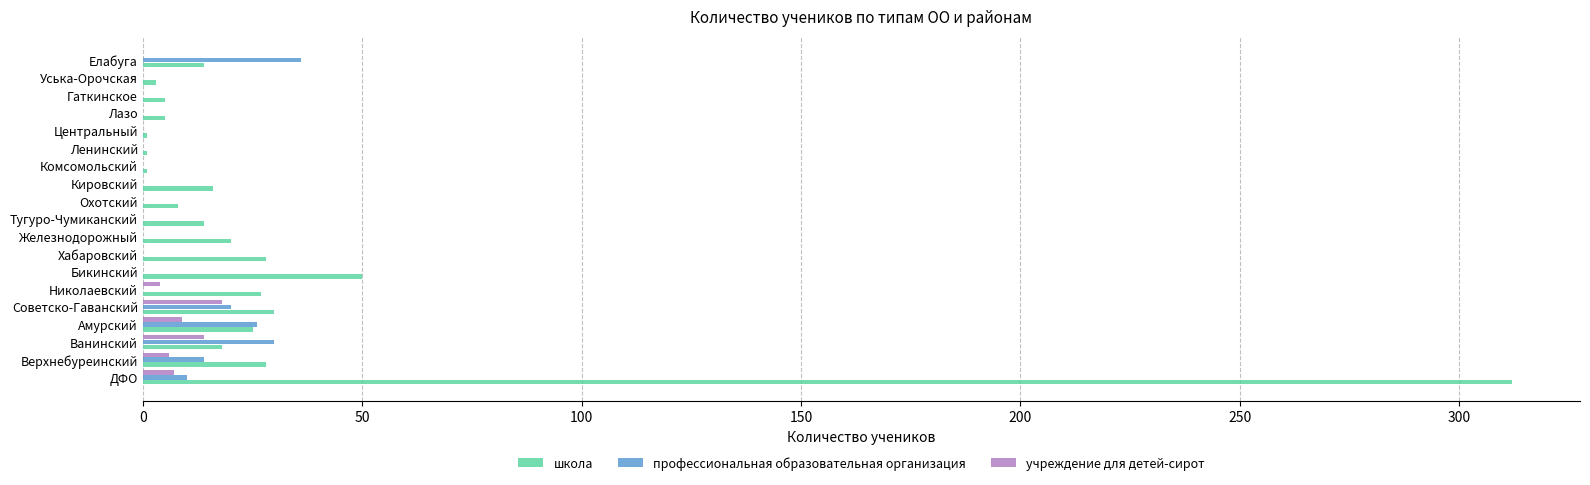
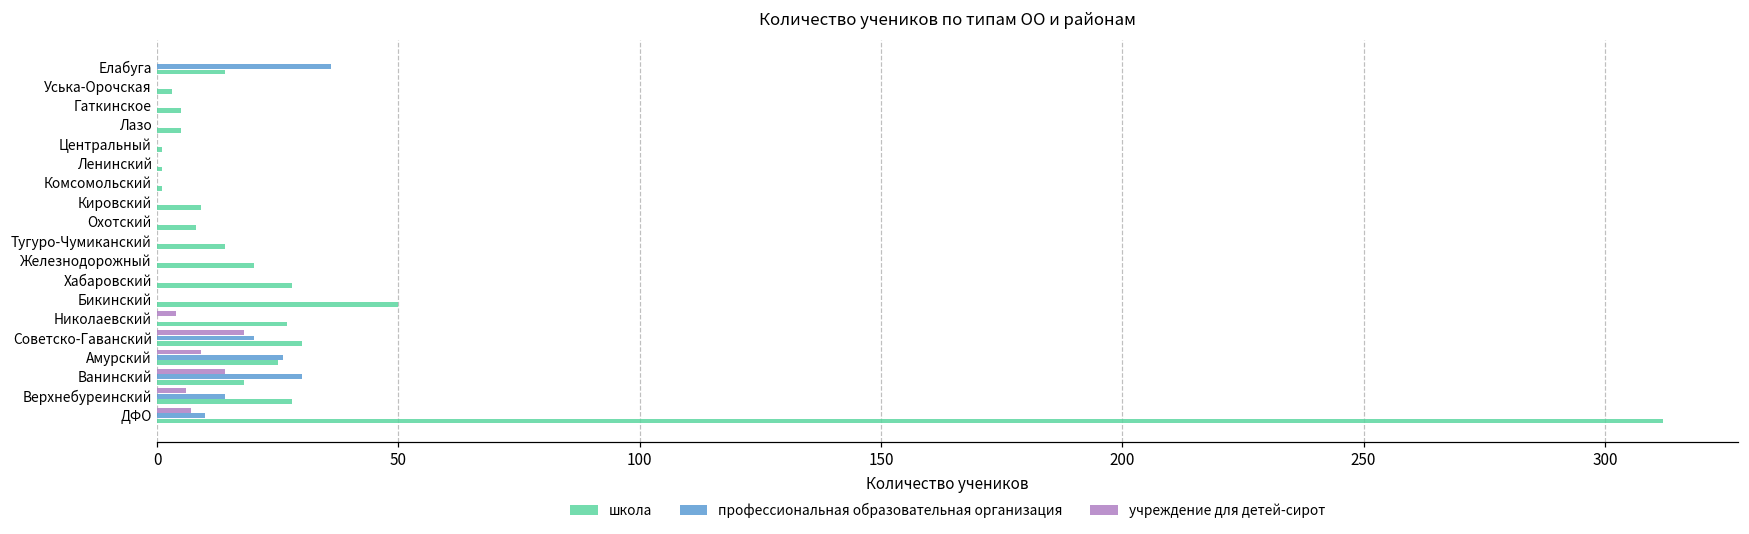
  {
    "школа": {
      "Елабуга": 14,
      "Уська-Орочская": 3,
      "Гаткинское": 5,
      "Лазо": 5,
      "Центральный": 1,
      "Ленинский": 1,
      "Комсомольский": 1,
-     "Кировский": 16,
+     "Кировский": 9,
      "Охотский": 8,
      "Тугуро-Чумиканский": 14,
      "Железнодорожный": 20,
      "Хабаровский": 28,
      "Бикинский": 50,
      "Николаевский": 27,
      "Советско-Гаванский": 30,
      "Амурский": 25,
      "Ванинский": 18,
      "Верхнебуреинский": 28,
      "ДФО": 312
    },
    "профессиональная образовательная организация": {
      "Елабуга": 36,
      "Уська-Орочская": 0,
      "Гаткинское": 0,
      "Лазо": 0,
      "Центральный": 0,
      "Ленинский": 0,
      "Комсомольский": 0,
      "Кировский": 0,
      "Охотский": 0,
      "Тугуро-Чумиканский": 0,
      "Железнодорожный": 0,
      "Хабаровский": 0,
      "Бикинский": 0,
      "Николаевский": 0,
      "Советско-Гаванский": 20,
      "Амурский": 26,
      "Ванинский": 30,
      "Верхнебуреинский": 14,
      "ДФО": 10
    }
  }
